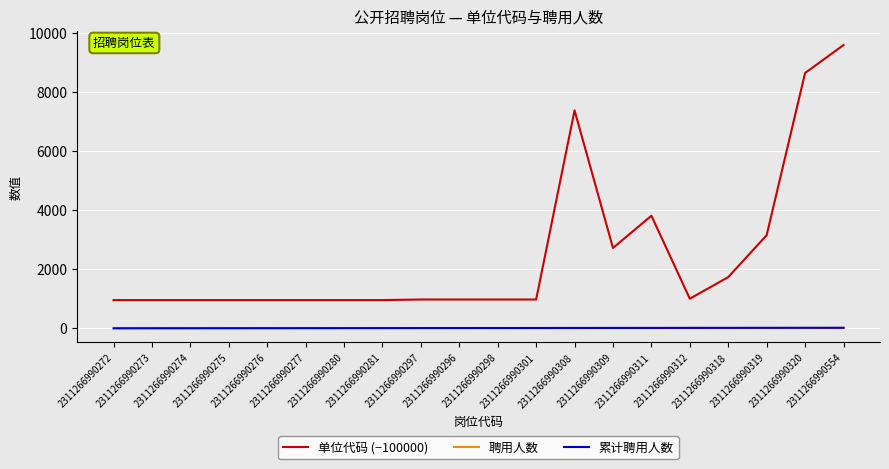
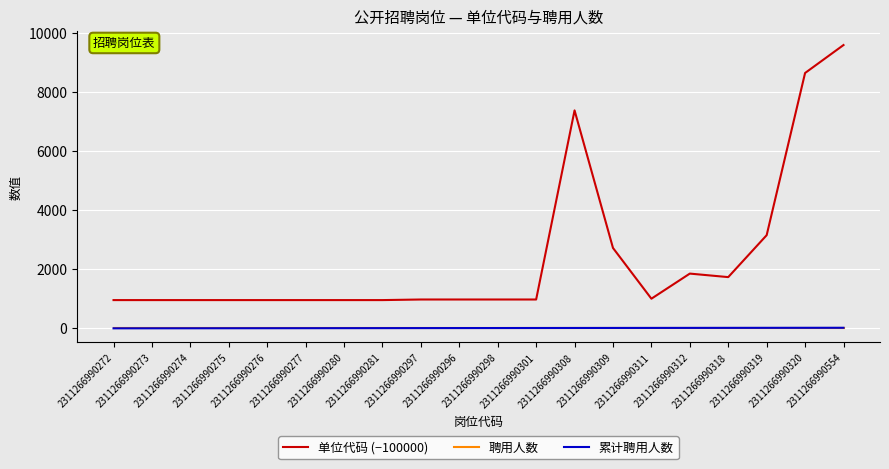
  {
    "单位代码 (−100000)": {
      "2311266990272": 1000,
      "2311266990273": 1000,
      "2311266990274": 1000,
      "2311266990275": 1000,
      "2311266990276": 1000,
      "2311266990277": 1000,
      "2311266990280": 1000,
      "2311266990281": 1000,
      "2311266990297": 1000,
      "2311266990296": 1000,
      "2311266990298": 1000,
      "2311266990301": 1000,
      "2311266990308": 7400,
      "2311266990309": 2700,
-     "2311266990311": 3800,
-     "2311266990312": 1000,
+     "2311266990311": 1000,
+     "2311266990312": 1900,
      "2311266990318": 1700,
      "2311266990319": 3200,
      "2311266990320": 8600,
      "2311266990554": 9600
    }
  }
